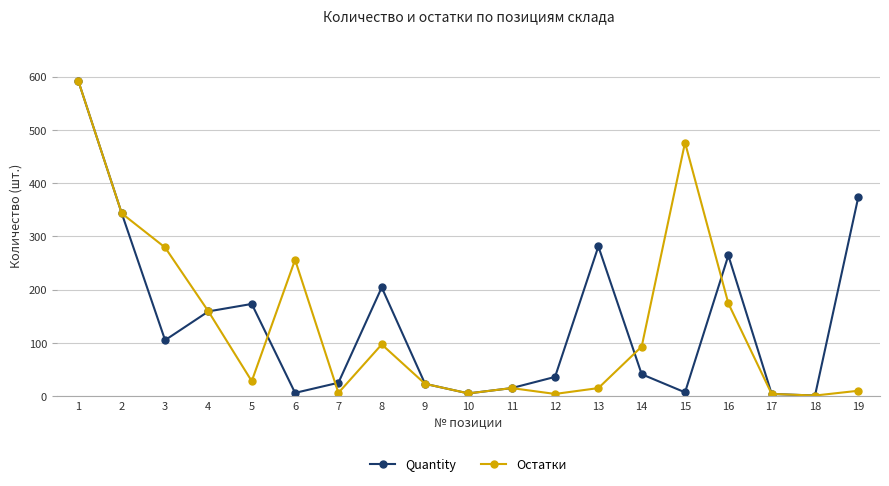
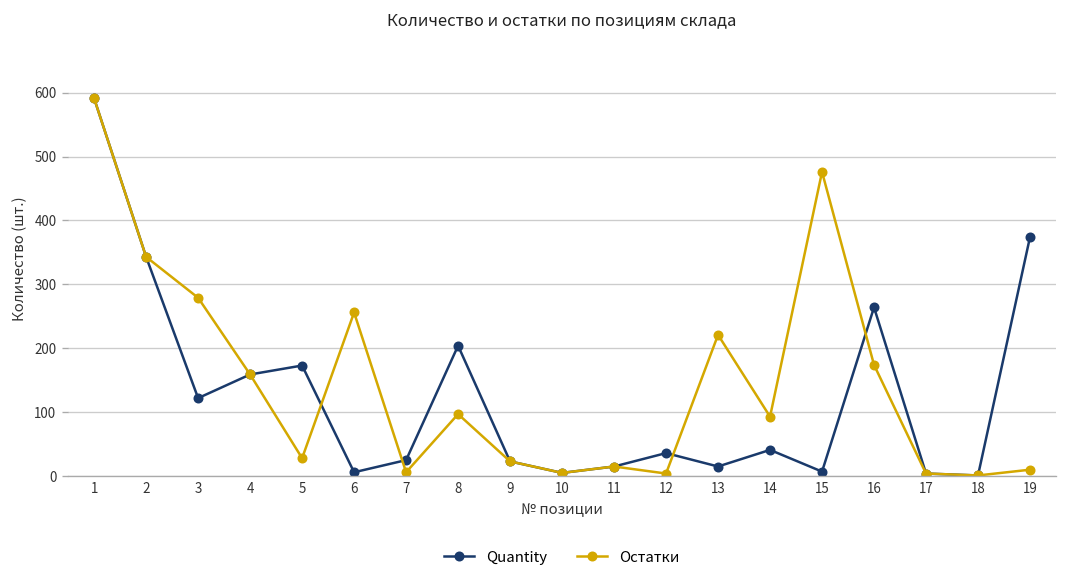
  {
    "Quantity": {
-     "3": 110,
+     "3": 120,
      "5": 170,
      "6": 10,
      "7": 30,
      "8": 200,
      "12": 40,
-     "13": 280,
+     "13": 20,
      "14": 40,
      "15": 10,
      "16": 260,
      "19": 370
    },
    "Остатки": {
      "3": 280,
      "5": 30,
      "6": 260,
      "7": 10,
      "8": 100,
      "12": 0,
-     "13": 20,
+     "13": 220,
      "14": 90,
      "15": 480,
      "16": 170,
      "19": 10
    }
  }
